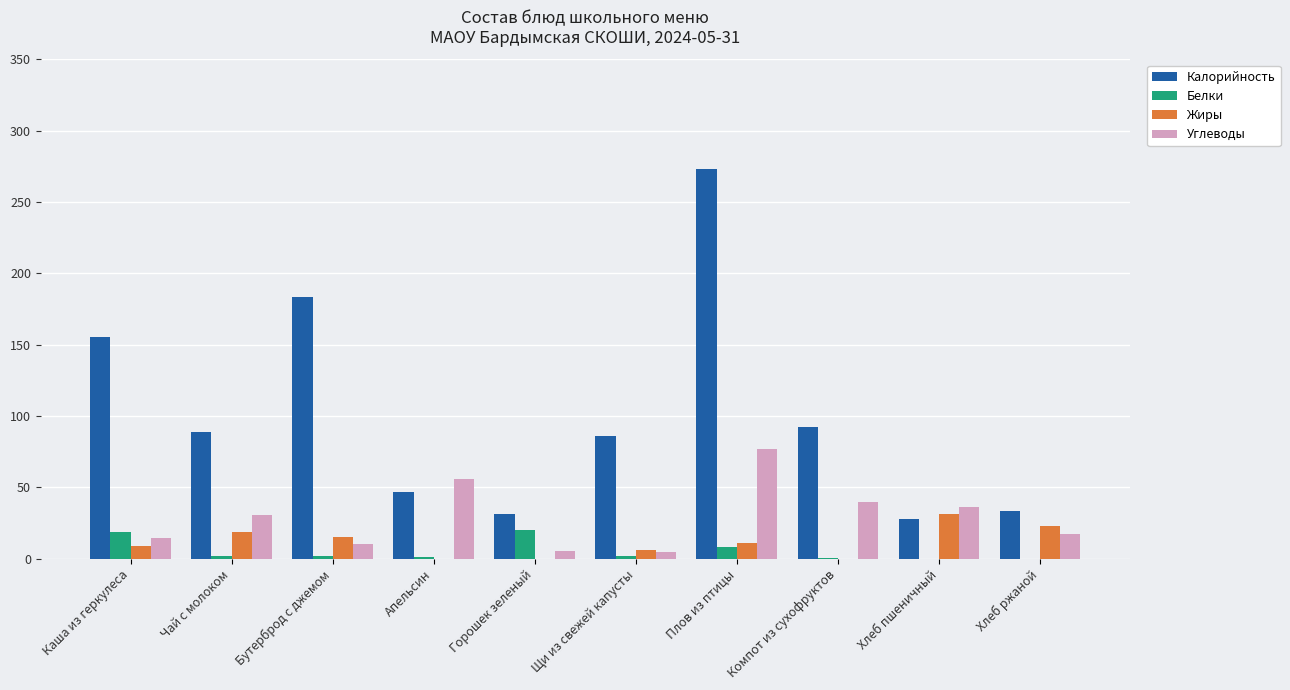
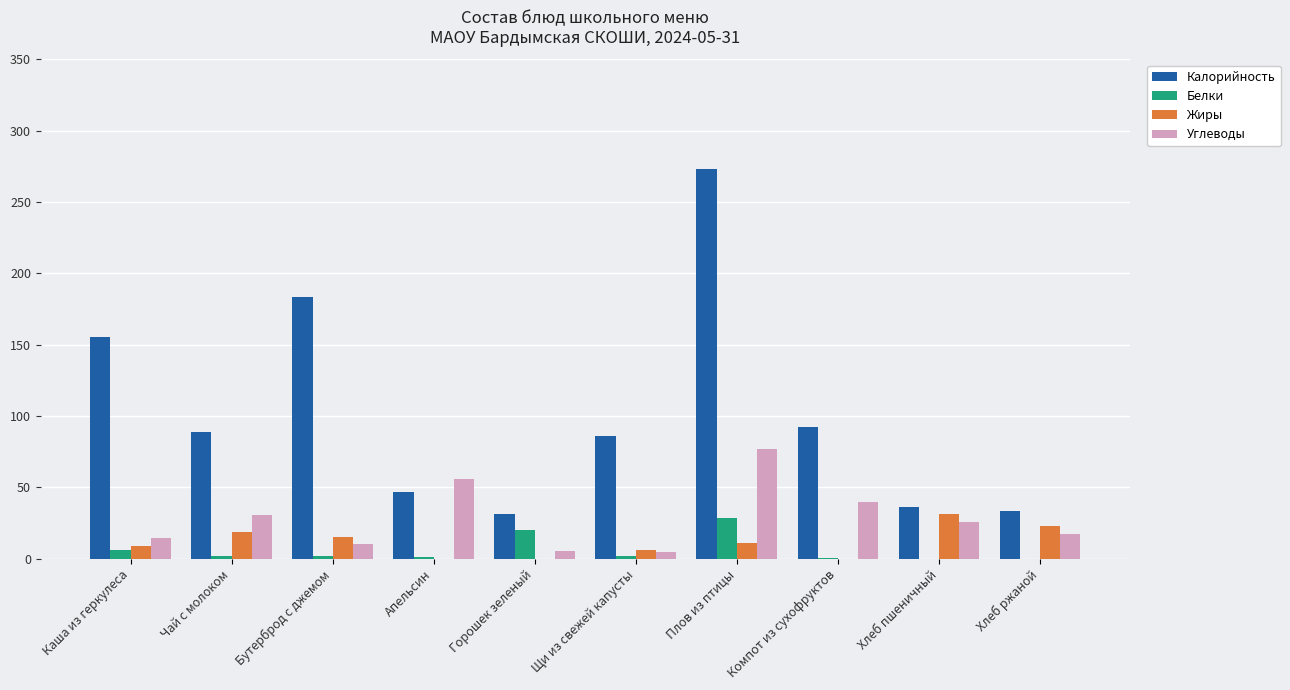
  {
    "Калорийность": {
      "Каша из геркулеса": 155,
      "Чай с молоком": 89,
      "Бутерброд с джемом": 183,
      "Апельсин": 47,
      "Горошек зеленый": 31,
      "Щи из свежей капусты": 86,
      "Плов из птицы": 273,
      "Компот из сухофруктов": 92,
-     "Хлеб пшеничный": 28,
+     "Хлеб пшеничный": 36,
      "Хлеб ржаной": 33
    },
    "Белки": {
-     "Каша из геркулеса": 19,
+     "Каша из геркулеса": 6,
      "Бутерброд с джемом": 2,
      "Горошек зеленый": 20,
      "Щи из свежей капусты": 2,
-     "Плов из птицы": 8,
+     "Плов из птицы": 28,
      "Хлеб пшеничный": 0,
      "Хлеб ржаной": 0
    },
    "Жиры": {
      "Каша из геркулеса": 9,
      "Чай с молоком": 19,
      "Бутерброд с джемом": 15,
      "Апельсин": 0,
      "Горошек зеленый": 0,
      "Щи из свежей капусты": 6,
      "Плов из птицы": 11,
      "Компот из сухофруктов": 0,
      "Хлеб пшеничный": 31,
      "Хлеб ржаной": 23
    },
    "Углеводы": {
      "Каша из геркулеса": 14,
      "Чай с молоком": 30,
      "Бутерброд с джемом": 10,
      "Апельсин": 56,
      "Горошек зеленый": 5,
      "Щи из свежей капусты": 5,
      "Плов из птицы": 77,
      "Компот из сухофруктов": 39,
-     "Хлеб пшеничный": 36,
+     "Хлеб пшеничный": 26,
      "Хлеб ржаной": 17
    }
  }
